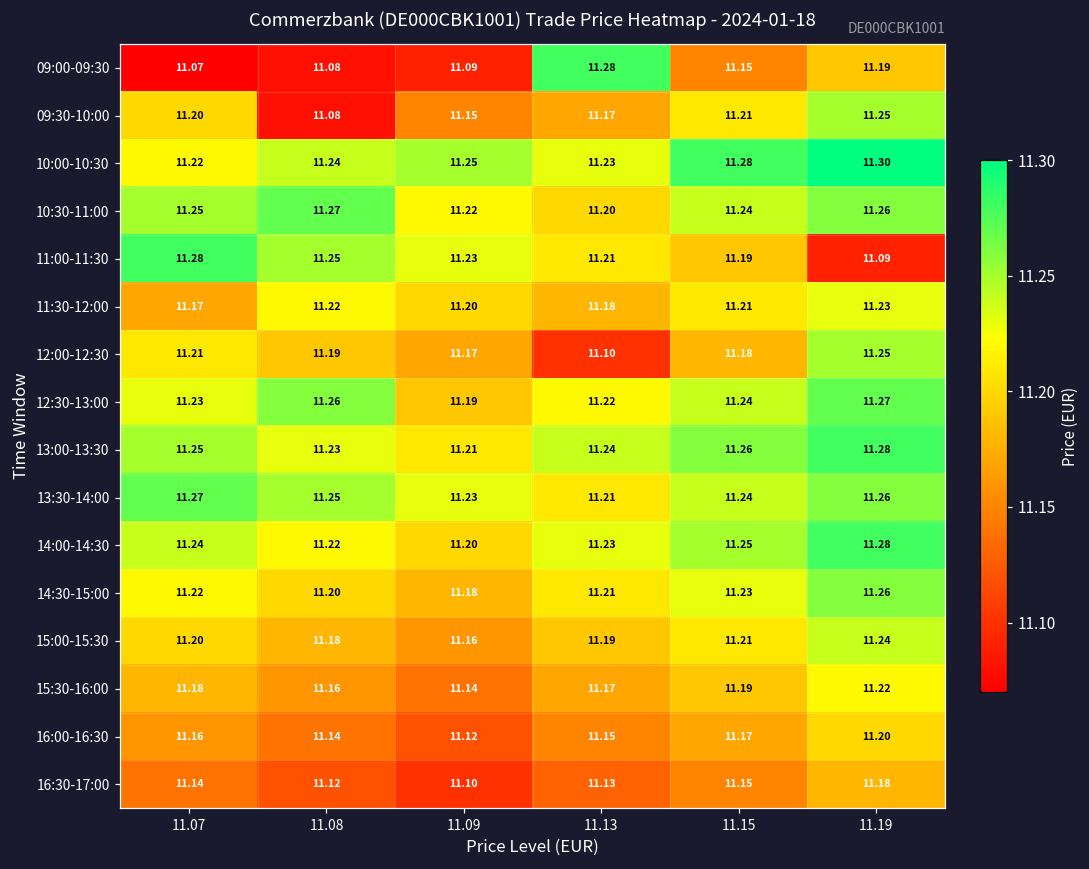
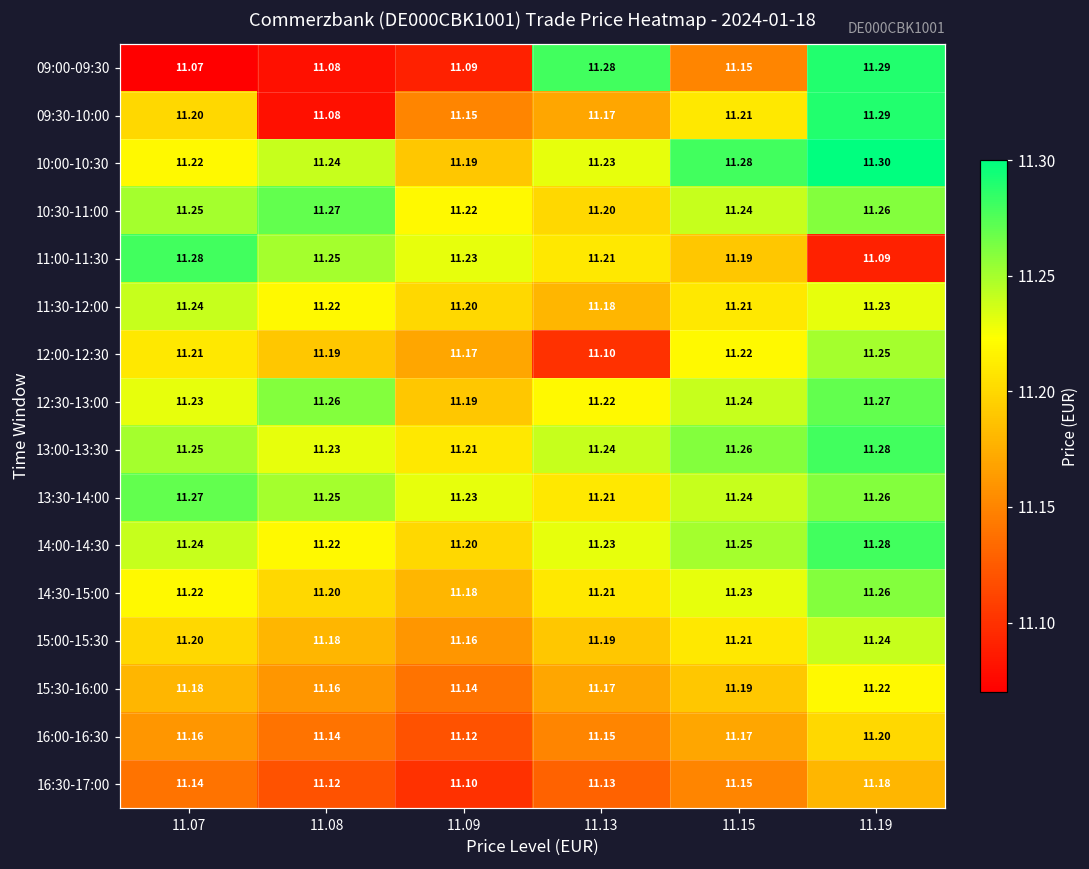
  {
    "09:00-09:30": {
      "11.07": 11.07,
      "11.08": 11.08,
      "11.09": 11.09,
      "11.13": 11.28,
      "11.15": 11.15,
-     "11.19": 11.19
+     "11.19": 11.29
    },
    "09:30-10:00": {
      "11.07": 11.20,
      "11.08": 11.08,
      "11.09": 11.15,
      "11.13": 11.17,
      "11.15": 11.21,
-     "11.19": 11.25
+     "11.19": 11.29
    },
    "10:00-10:30": {
      "11.07": 11.22,
      "11.08": 11.24,
-     "11.09": 11.25,
+     "11.09": 11.19,
      "11.13": 11.23,
      "11.15": 11.28,
      "11.19": 11.30
    },
    "10:30-11:00": {
      "11.07": 11.25,
      "11.08": 11.27,
      "11.09": 11.22,
      "11.13": 11.20,
      "11.15": 11.24,
      "11.19": 11.26
    },
    "11:00-11:30": {
      "11.07": 11.28,
      "11.08": 11.25,
      "11.09": 11.23,
      "11.13": 11.21,
      "11.15": 11.19,
      "11.19": 11.09
    },
    "11:30-12:00": {
-     "11.07": 11.17,
+     "11.07": 11.24,
      "11.08": 11.22,
      "11.09": 11.20,
      "11.13": 11.18,
      "11.15": 11.21,
      "11.19": 11.23
    },
    "12:00-12:30": {
      "11.07": 11.21,
      "11.08": 11.19,
      "11.09": 11.17,
      "11.13": 11.10,
-     "11.15": 11.18,
+     "11.15": 11.22,
      "11.19": 11.25
    },
    "12:30-13:00": {
      "11.07": 11.23,
      "11.08": 11.26,
      "11.09": 11.19,
      "11.13": 11.22,
      "11.15": 11.24,
      "11.19": 11.27
    },
    "13:00-13:30": {
      "11.07": 11.25,
      "11.08": 11.23,
      "11.09": 11.21,
      "11.13": 11.24,
      "11.15": 11.26,
      "11.19": 11.28
    },
    "13:30-14:00": {
      "11.07": 11.27,
      "11.08": 11.25,
      "11.09": 11.23,
      "11.13": 11.21,
      "11.15": 11.24,
      "11.19": 11.26
    },
    "14:00-14:30": {
      "11.07": 11.24,
      "11.08": 11.22,
      "11.09": 11.20,
      "11.13": 11.23,
      "11.15": 11.25,
      "11.19": 11.28
    },
    "14:30-15:00": {
      "11.07": 11.22,
      "11.08": 11.20,
      "11.09": 11.18,
      "11.13": 11.21,
      "11.15": 11.23,
      "11.19": 11.26
    },
    "15:00-15:30": {
      "11.07": 11.20,
      "11.08": 11.18,
      "11.09": 11.16,
      "11.13": 11.19,
      "11.15": 11.21,
      "11.19": 11.24
    },
    "15:30-16:00": {
      "11.07": 11.18,
      "11.08": 11.16,
      "11.09": 11.14,
      "11.13": 11.17,
      "11.15": 11.19,
      "11.19": 11.22
    },
    "16:00-16:30": {
      "11.07": 11.16,
      "11.08": 11.14,
      "11.09": 11.12,
      "11.13": 11.15,
      "11.15": 11.17,
      "11.19": 11.20
    },
    "16:30-17:00": {
      "11.07": 11.14,
      "11.08": 11.12,
      "11.09": 11.10,
      "11.13": 11.13,
      "11.15": 11.15,
      "11.19": 11.18
    }
  }
